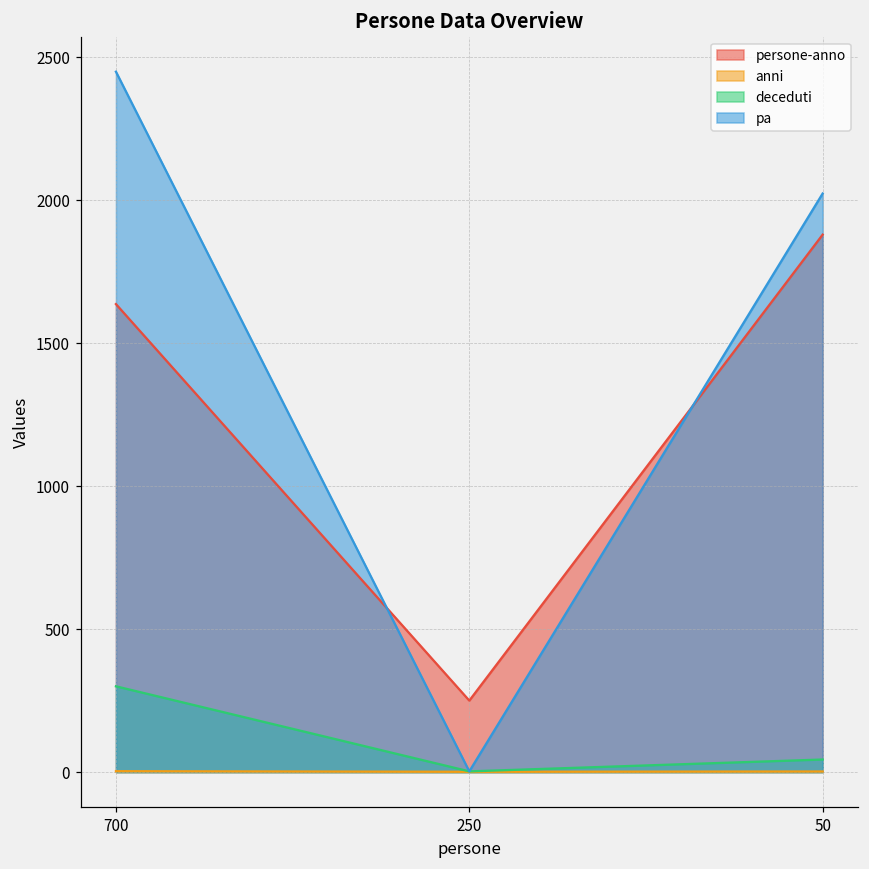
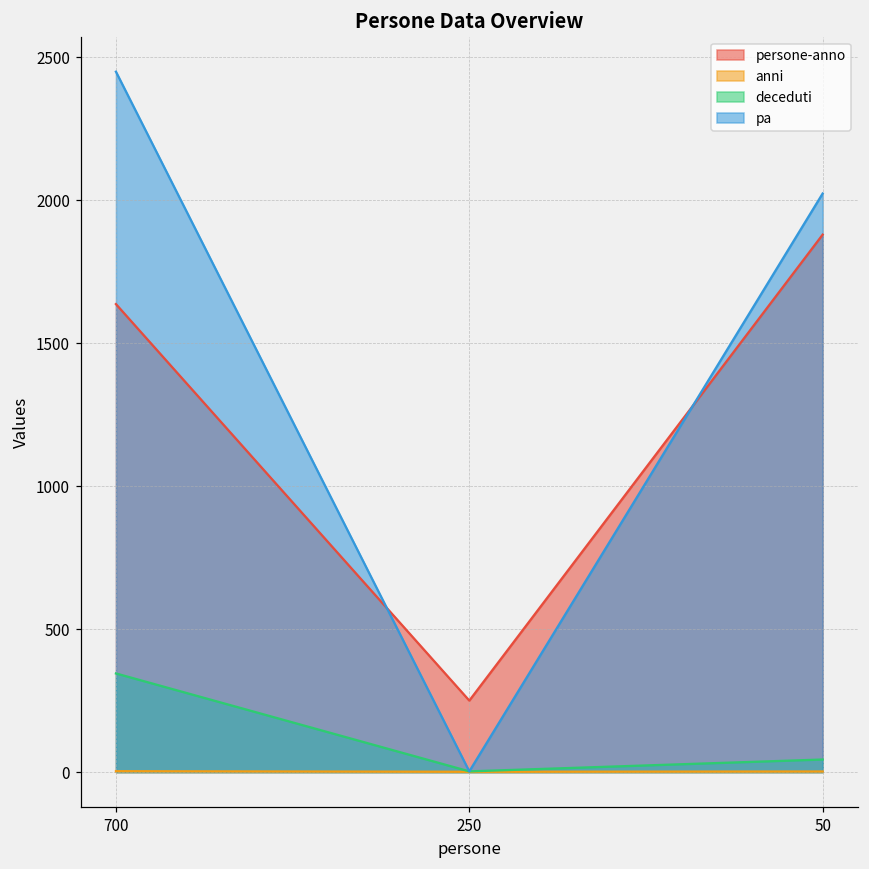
  {
    "persone-anno": {
      "700": 1640,
      "250": 250,
      "50": 1880
    },
    "anni": {
      "700": 0,
      "50": 0
    },
    "deceduti": {
-     "700": 300,
+     "700": 350,
      "50": 40
    },
    "pa": {
      "700": 2450,
      "50": 2020
    }
  }
